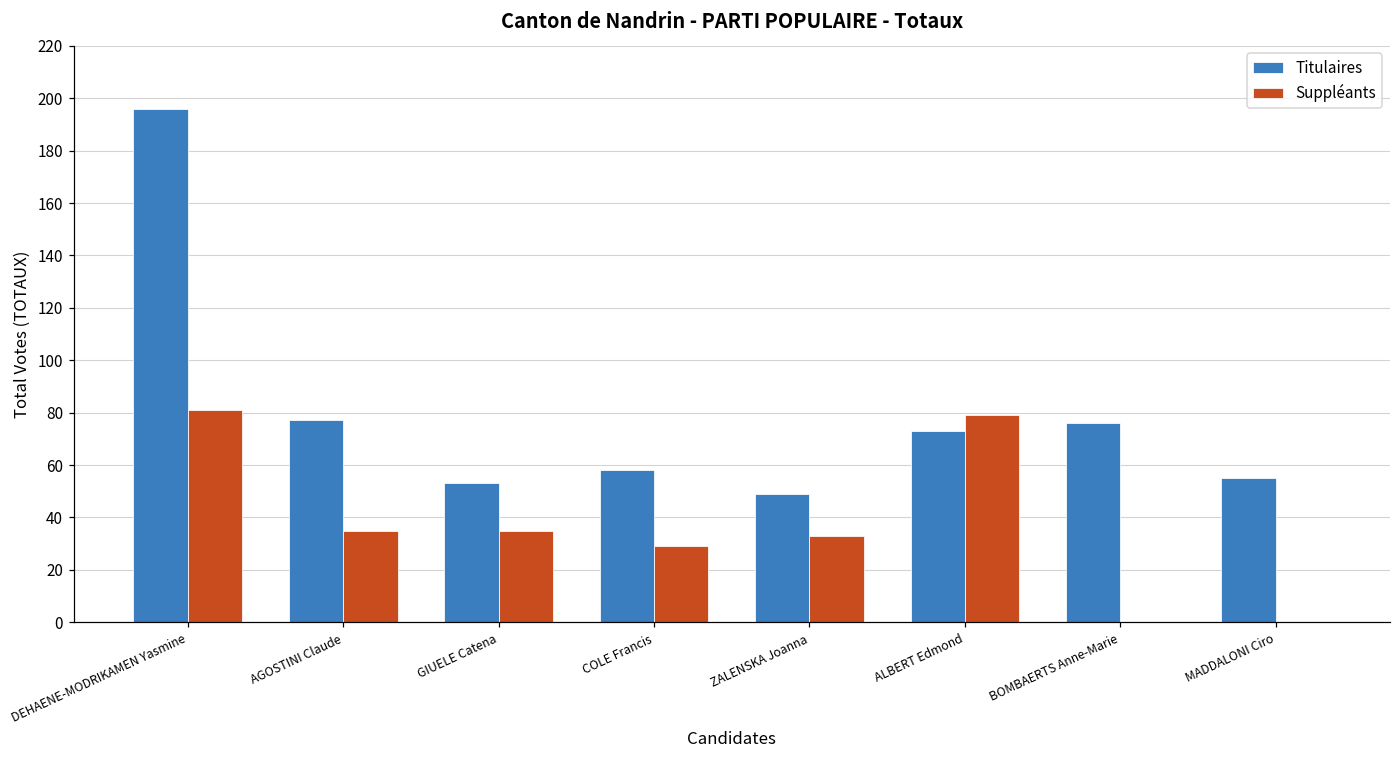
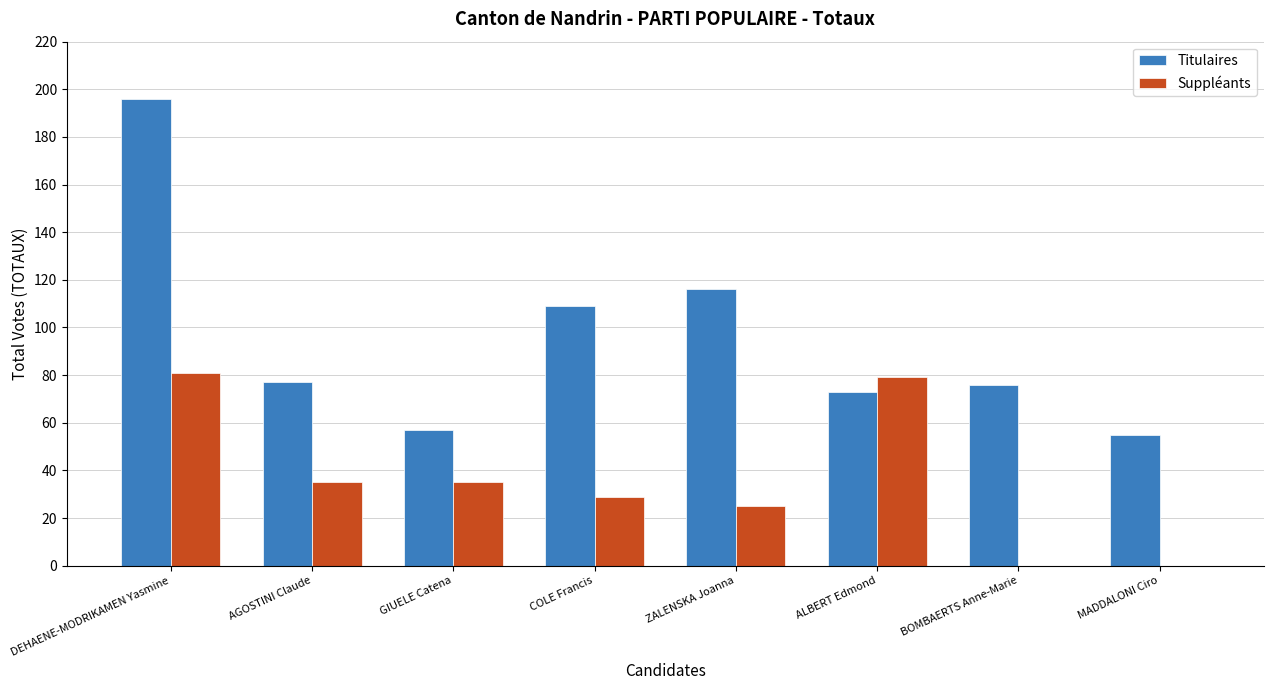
  {
    "Titulaires": {
      "DEHAENE-MODRIKAMEN Yasmine": 196,
      "AGOSTINI Claude": 77,
-     "GIUELE Catena": 53,
-     "COLE Francis": 58,
-     "ZALENSKA Joanna": 49,
+     "GIUELE Catena": 57,
+     "COLE Francis": 109,
+     "ZALENSKA Joanna": 116,
      "ALBERT Edmond": 73,
      "BOMBAERTS Anne-Marie": 76,
      "MADDALONI Ciro": 55
    },
    "Suppléants": {
      "DEHAENE-MODRIKAMEN Yasmine": 81,
      "AGOSTINI Claude": 35,
      "GIUELE Catena": 35,
      "COLE Francis": 29,
-     "ZALENSKA Joanna": 33,
+     "ZALENSKA Joanna": 25,
      "ALBERT Edmond": 79,
      "BOMBAERTS Anne-Marie": 0,
      "MADDALONI Ciro": 0
    }
  }
